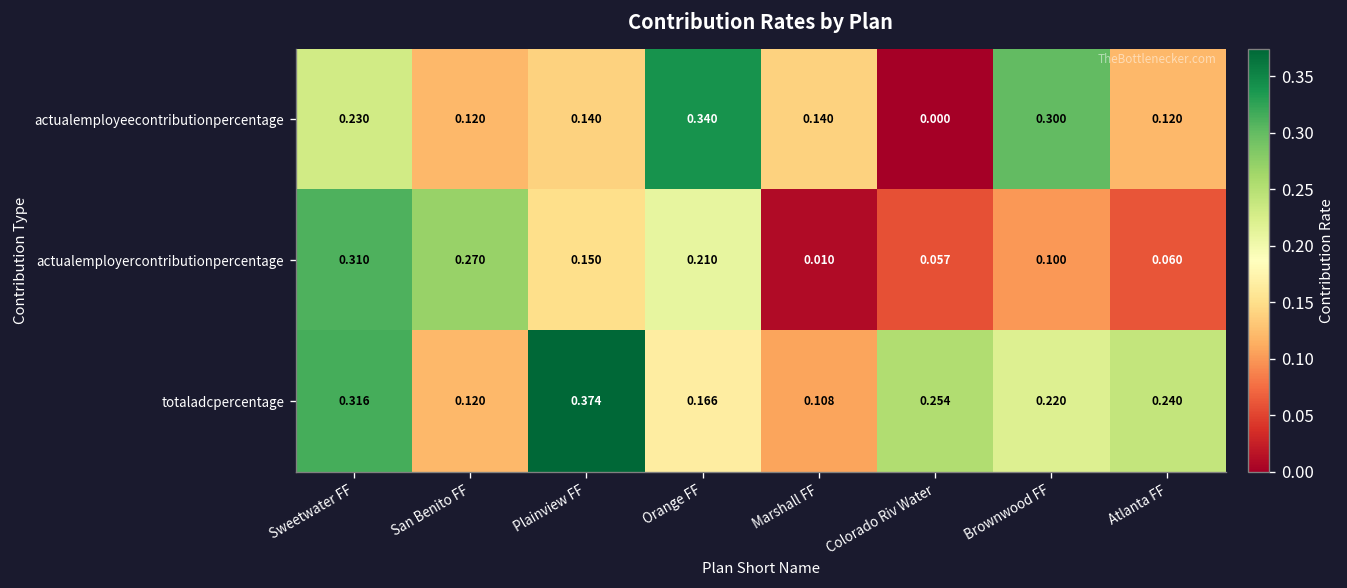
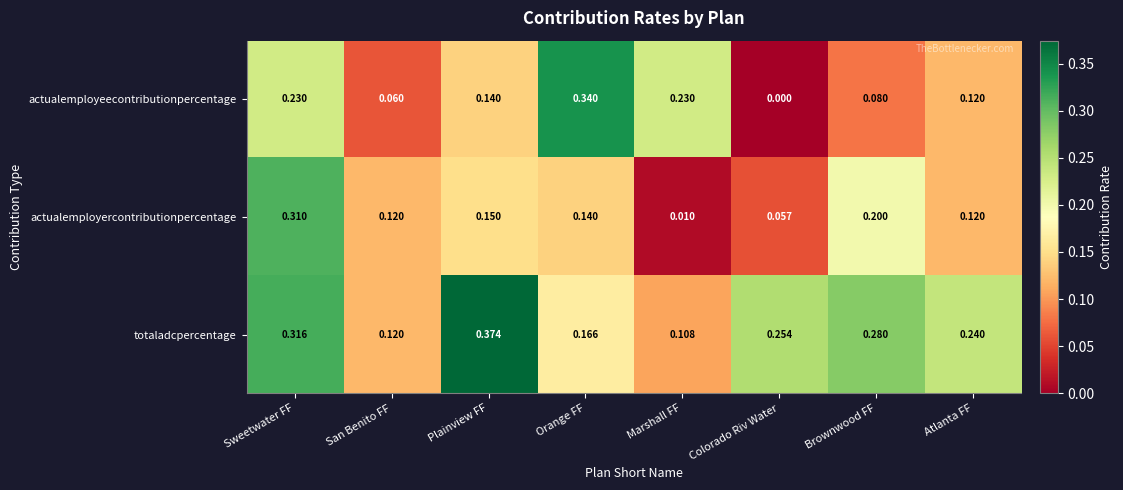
  {
    "actualemployeecontributionpercentage": {
      "Sweetwater FF": 0.230,
-     "San Benito FF": 0.120,
+     "San Benito FF": 0.060,
      "Plainview FF": 0.140,
      "Orange FF": 0.340,
-     "Marshall FF": 0.140,
+     "Marshall FF": 0.230,
      "Colorado Riv Water": 0.000,
-     "Brownwood FF": 0.300
+     "Brownwood FF": 0.080
    },
    "actualemployercontributionpercentage": {
      "Sweetwater FF": 0.310,
-     "San Benito FF": 0.270,
+     "San Benito FF": 0.120,
      "Plainview FF": 0.150,
-     "Orange FF": 0.210,
+     "Orange FF": 0.140,
      "Marshall FF": 0.010,
      "Colorado Riv Water": 0.057,
-     "Brownwood FF": 0.100,
-     "Atlanta FF": 0.060
+     "Brownwood FF": 0.200,
+     "Atlanta FF": 0.120
    },
    "totaladcpercentage": {
      "Sweetwater FF": 0.316,
      "San Benito FF": 0.120,
      "Plainview FF": 0.374,
      "Orange FF": 0.166,
      "Marshall FF": 0.108,
      "Colorado Riv Water": 0.254,
-     "Brownwood FF": 0.220,
+     "Brownwood FF": 0.280,
      "Atlanta FF": 0.240
    }
  }
